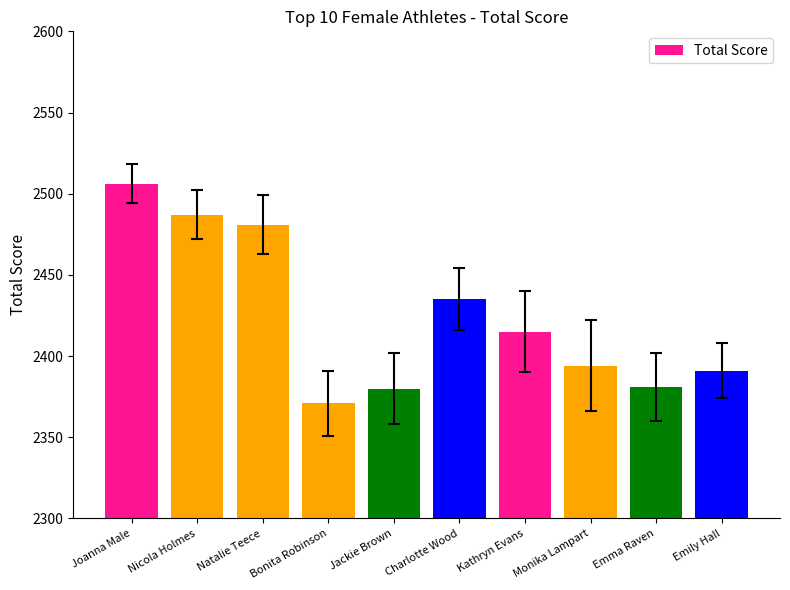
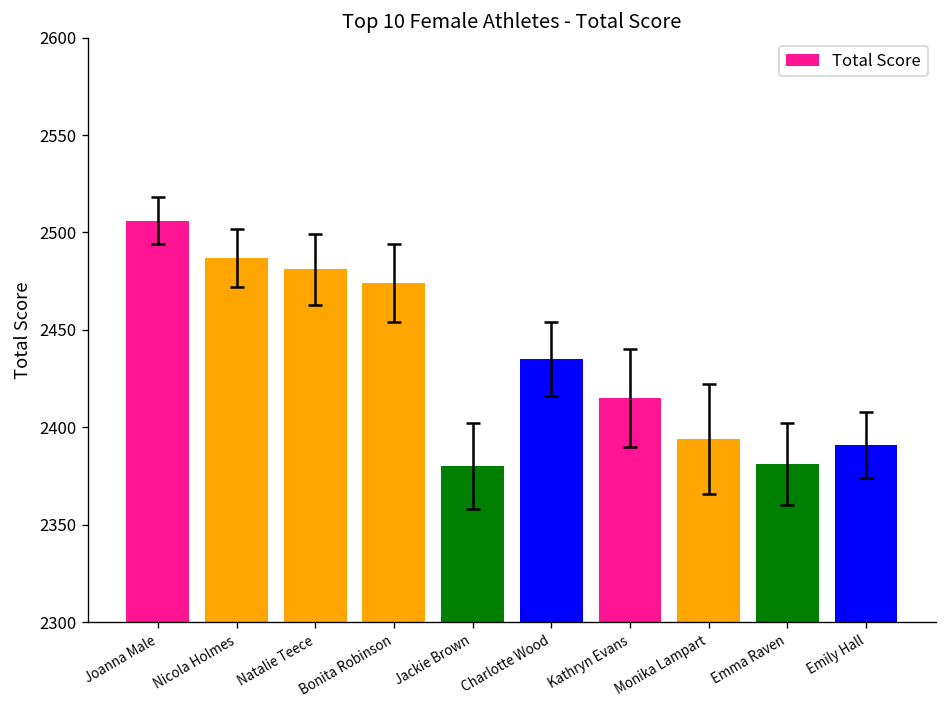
  {
    "Total Score": {
      "Joanna Male": 2506,
      "Nicola Holmes": 2487,
      "Natalie Teece": 2481,
-     "Bonita Robinson": 2371,
+     "Bonita Robinson": 2474,
      "Jackie Brown": 2380,
      "Charlotte Wood": 2435,
      "Kathryn Evans": 2415,
      "Monika Lampart": 2394,
      "Emma Raven": 2381,
      "Emily Hall": 2391
    }
  }
